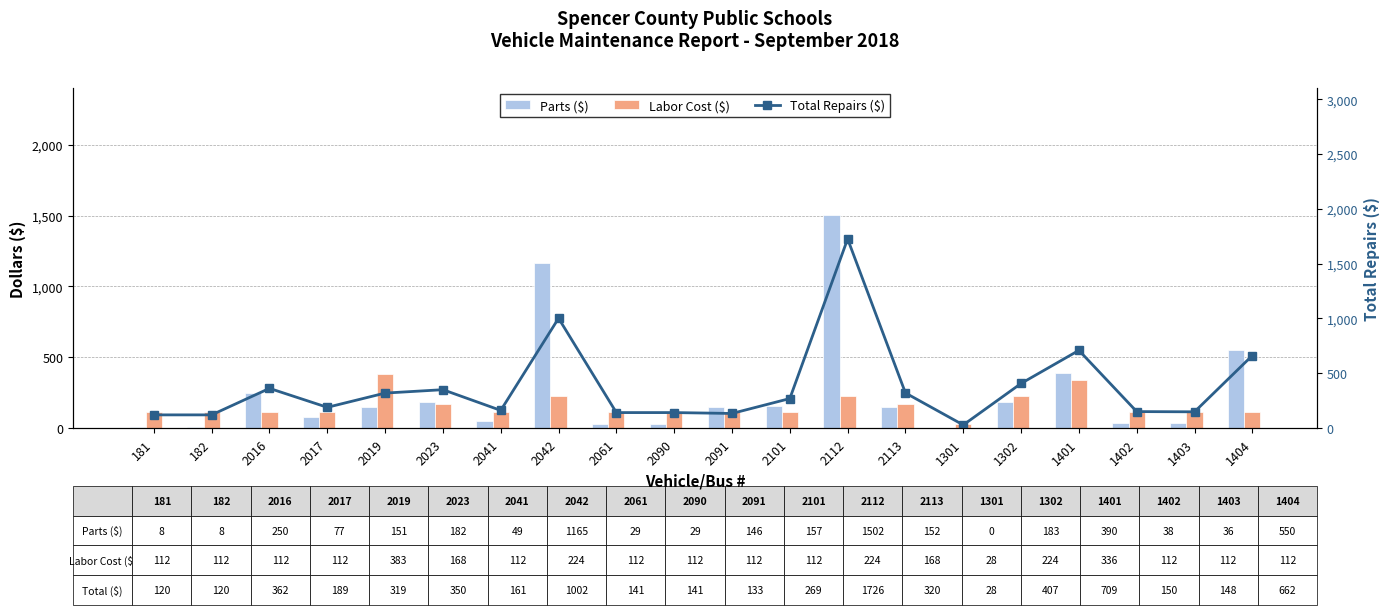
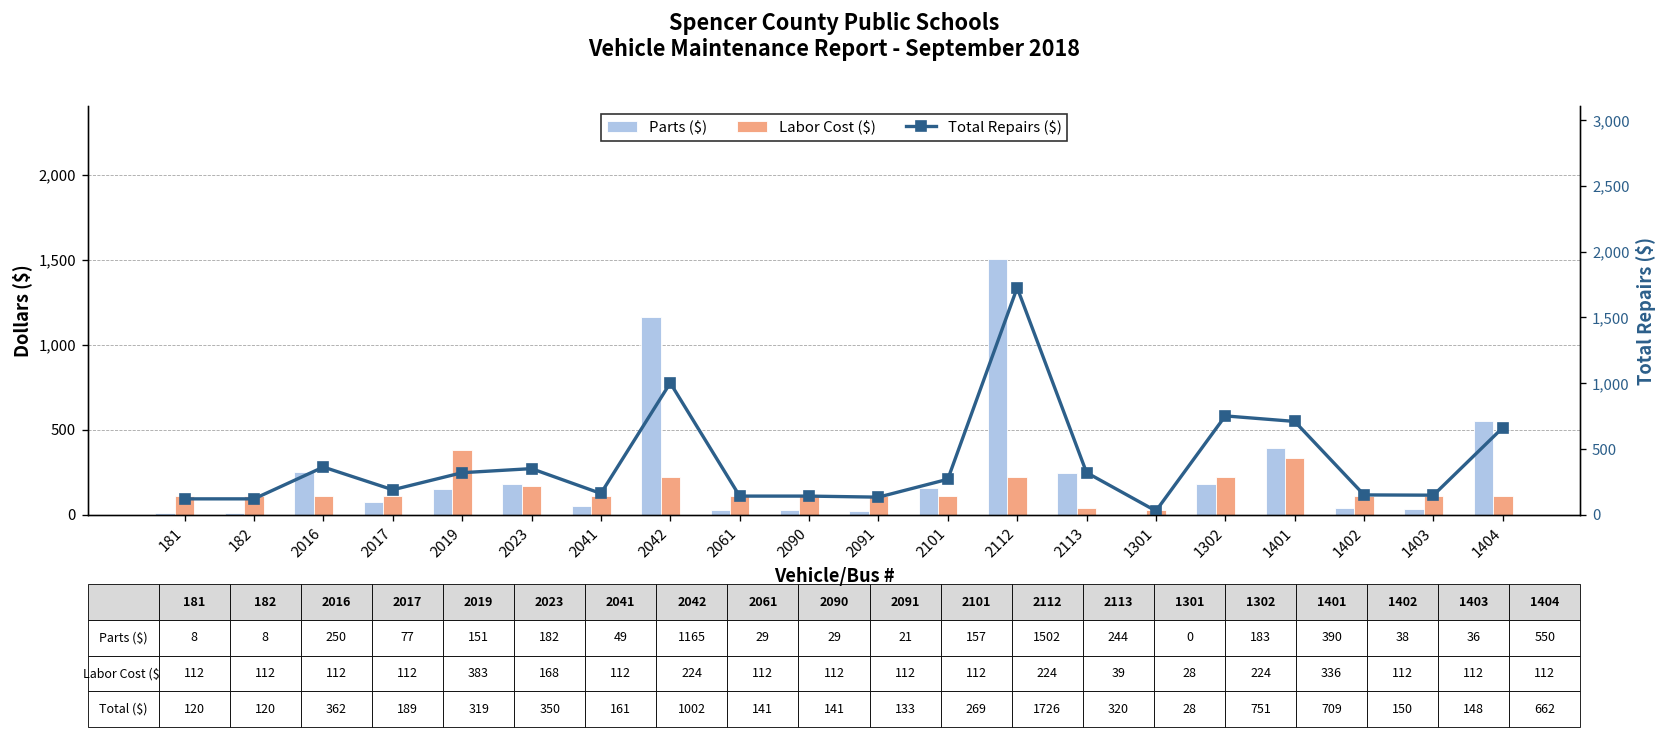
  {
    "Parts ($)": {
-     "2091": 146,
-     "2113": 152
+     "2091": 21,
+     "2113": 244
    },
    "Labor Cost ($)": {
-     "2113": 168
+     "2113": 39
    },
    "Total Repairs ($)": {
-     "1302": 407
+     "1302": 751
    }
  }
